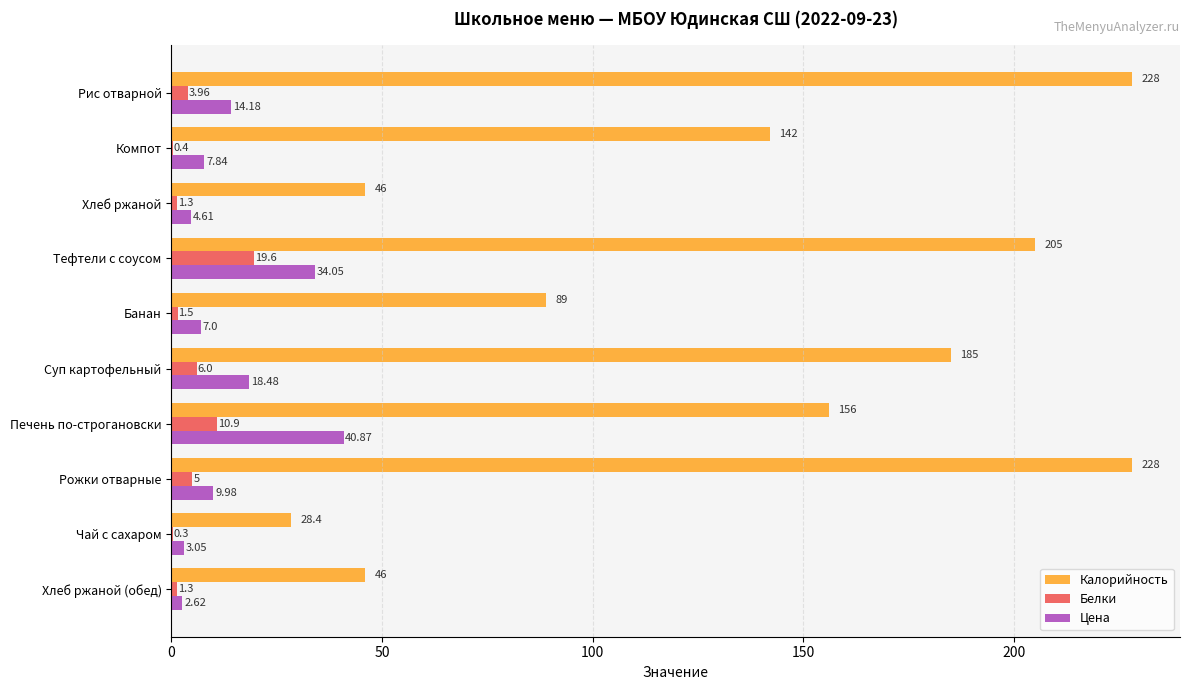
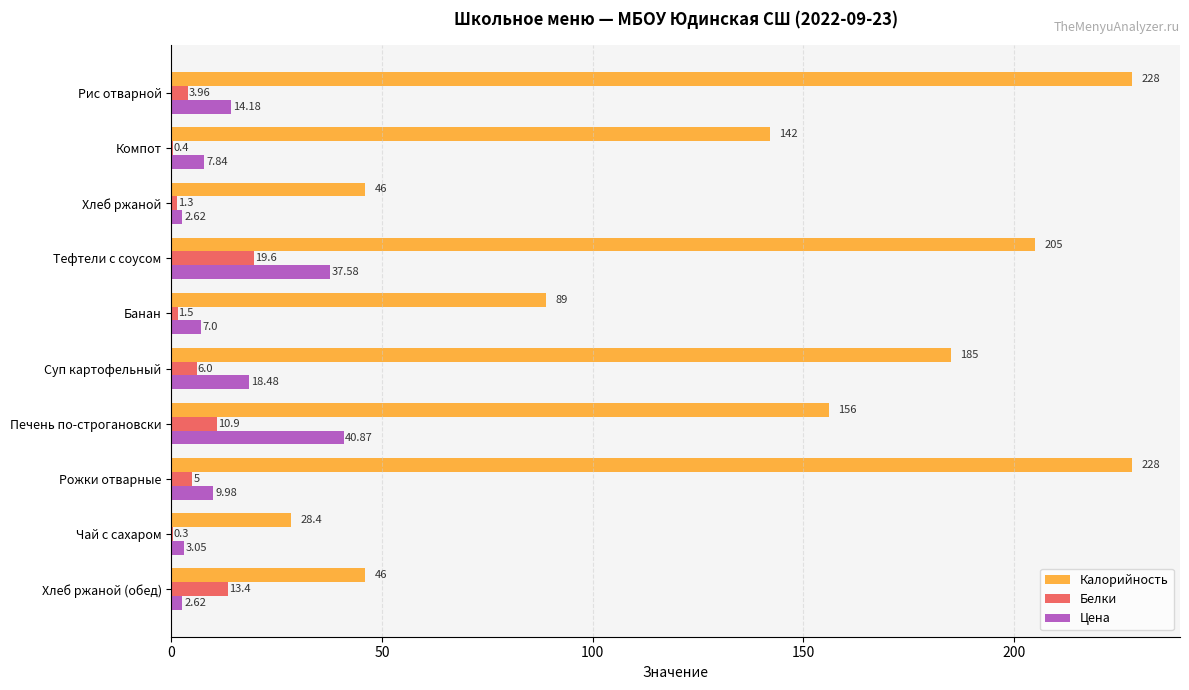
  {
    "Калорийность": {
      "Рис отварной": 228,
      "Компот": 142,
      "Хлеб ржаной": 46,
      "Тефтели с соусом": 205,
      "Банан": 89,
      "Суп картофельный": 185,
      "Печень по-строгановски": 156,
      "Рожки отварные": 228,
      "Чай с сахаром": 28.4,
      "Хлеб ржаной (обед)": 46
    },
    "Белки": {
      "Рис отварной": 3.96,
      "Компот": 0.4,
      "Хлеб ржаной": 1.3,
      "Тефтели с соусом": 19.6,
      "Банан": 1.5,
      "Суп картофельный": 6.0,
      "Печень по-строгановски": 10.9,
      "Рожки отварные": 5,
      "Чай с сахаром": 0.3,
-     "Хлеб ржаной (обед)": 1.3
+     "Хлеб ржаной (обед)": 13.4
    },
    "Цена": {
      "Рис отварной": 14.18,
      "Компот": 7.84,
-     "Хлеб ржаной": 4.61,
-     "Тефтели с соусом": 34.05,
+     "Хлеб ржаной": 2.62,
+     "Тефтели с соусом": 37.58,
      "Банан": 7.0,
      "Суп картофельный": 18.48,
      "Печень по-строгановски": 40.87,
      "Рожки отварные": 9.98,
      "Чай с сахаром": 3.05,
      "Хлеб ржаной (обед)": 2.62
    }
  }
